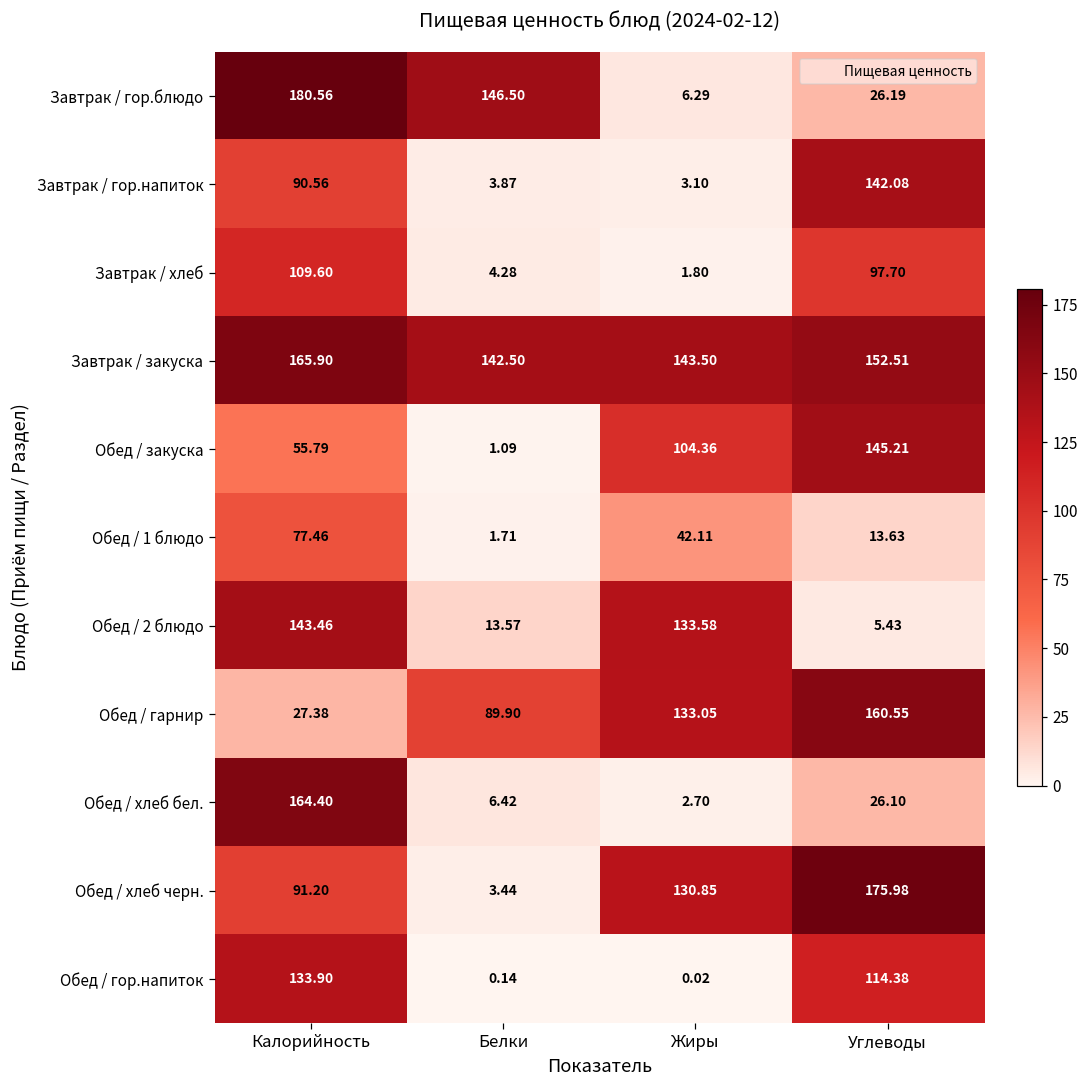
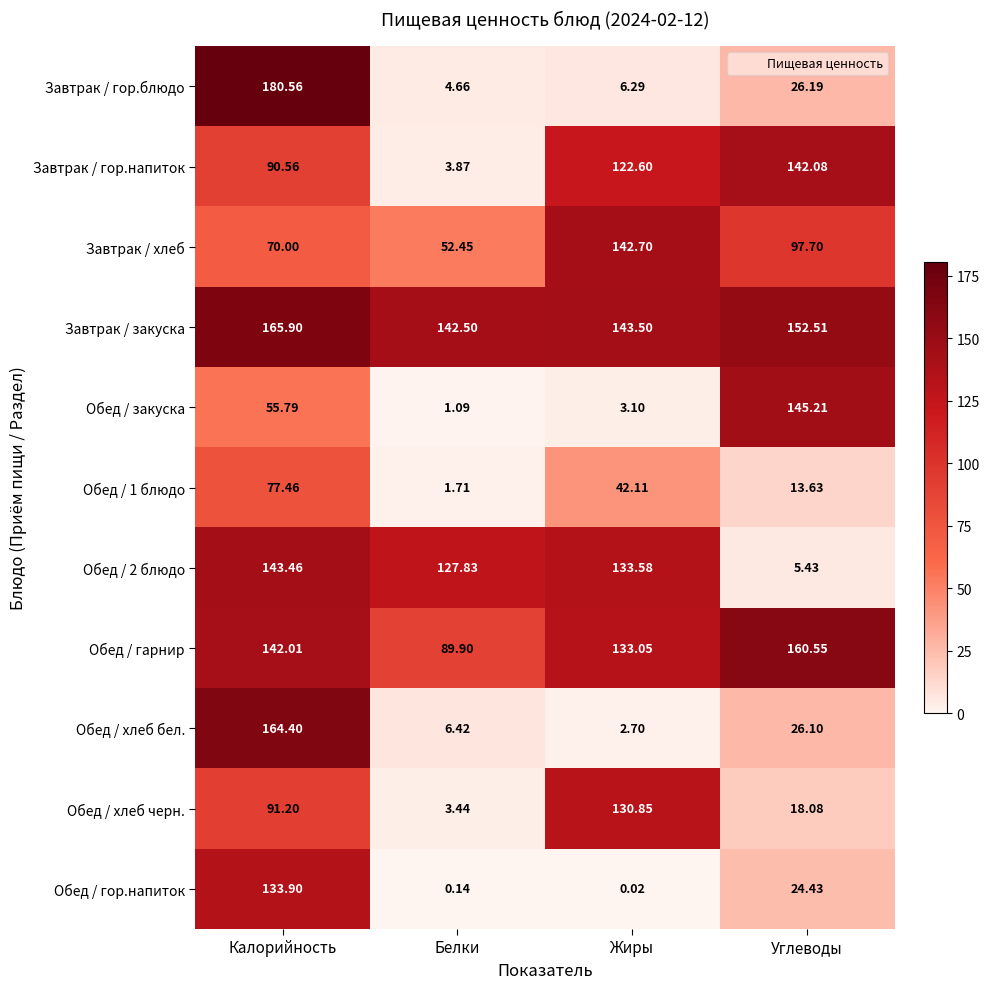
  {
    "Завтрак / гор.блюдо": {
      "Калорийность": 180.56,
-     "Белки": 146.50,
+     "Белки": 4.66,
      "Жиры": 6.29,
      "Углеводы": 26.19
    },
    "Завтрак / гор.напиток": {
      "Калорийность": 90.56,
      "Белки": 3.87,
-     "Жиры": 3.10,
+     "Жиры": 122.60,
      "Углеводы": 142.08
    },
    "Завтрак / хлеб": {
-     "Калорийность": 109.60,
-     "Белки": 4.28,
-     "Жиры": 1.80,
+     "Калорийность": 70.00,
+     "Белки": 52.45,
+     "Жиры": 142.70,
      "Углеводы": 97.70
    },
    "Завтрак / закуска": {
      "Калорийность": 165.90,
      "Белки": 142.50,
      "Жиры": 143.50,
      "Углеводы": 152.51
    },
    "Обед / закуска": {
      "Калорийность": 55.79,
      "Белки": 1.09,
-     "Жиры": 104.36,
+     "Жиры": 3.10,
      "Углеводы": 145.21
    },
    "Обед / 1 блюдо": {
      "Калорийность": 77.46,
      "Белки": 1.71,
      "Жиры": 42.11,
      "Углеводы": 13.63
    },
    "Обед / 2 блюдо": {
      "Калорийность": 143.46,
-     "Белки": 13.57,
+     "Белки": 127.83,
      "Жиры": 133.58,
      "Углеводы": 5.43
    },
    "Обед / гарнир": {
-     "Калорийность": 27.38,
+     "Калорийность": 142.01,
      "Белки": 89.90,
      "Жиры": 133.05,
      "Углеводы": 160.55
    },
    "Обед / хлеб бел.": {
      "Калорийность": 164.40,
      "Белки": 6.42,
      "Жиры": 2.70,
      "Углеводы": 26.10
    },
    "Обед / хлеб черн.": {
      "Калорийность": 91.20,
      "Белки": 3.44,
      "Жиры": 130.85,
-     "Углеводы": 175.98
+     "Углеводы": 18.08
    },
    "Обед / гор.напиток": {
      "Калорийность": 133.90,
      "Белки": 0.14,
      "Жиры": 0.02,
-     "Углеводы": 114.38
+     "Углеводы": 24.43
    }
  }
